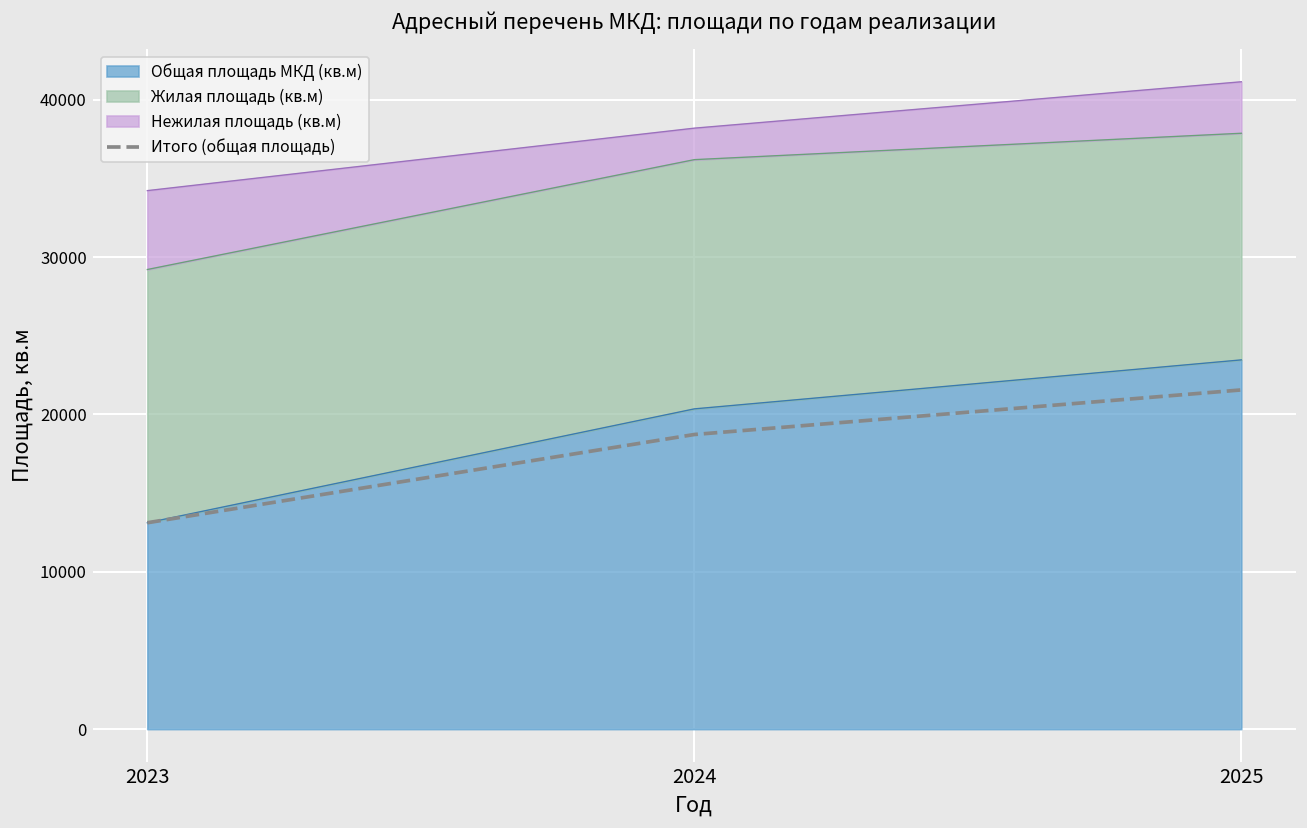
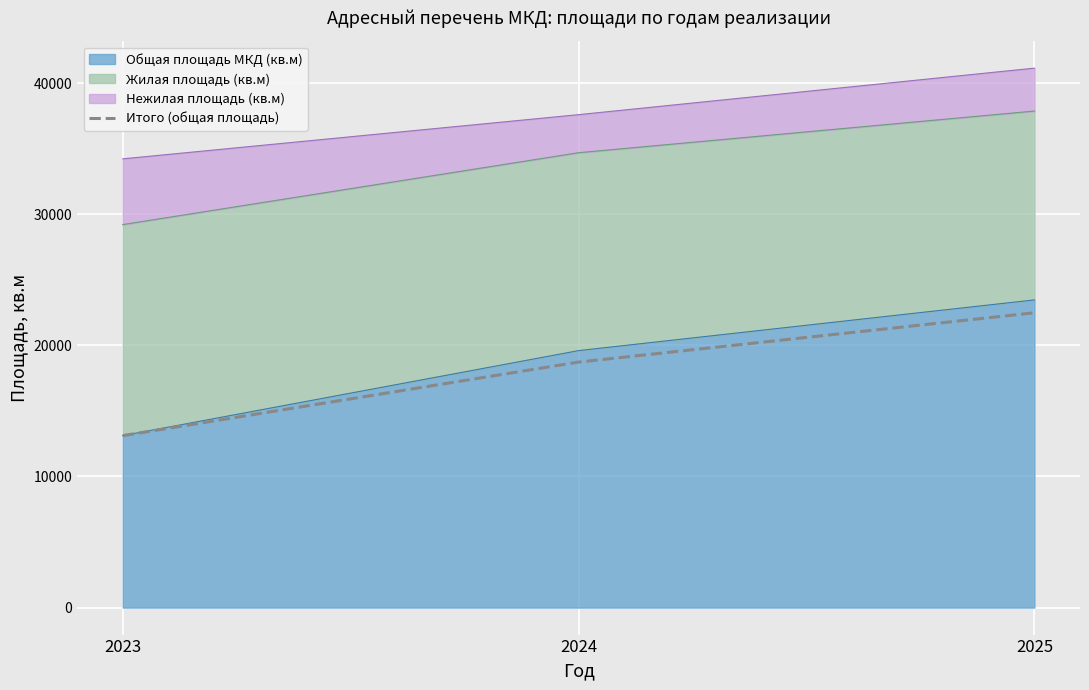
  {
    "Общая площадь МКД (кв.м)": {
-     "2024": 20400,
+     "2024": 19600,
      "2025": 23500
    },
    "Жилая площадь (кв.м)": {
-     "2024": 15800
+     "2024": 15100
    },
    "Нежилая площадь (кв.м)": {
-     "2024": 2000
+     "2024": 2900
    },
    "Итого (общая площадь)": {
      "2024": 18700,
-     "2025": 21600
+     "2025": 22500
    }
  }
